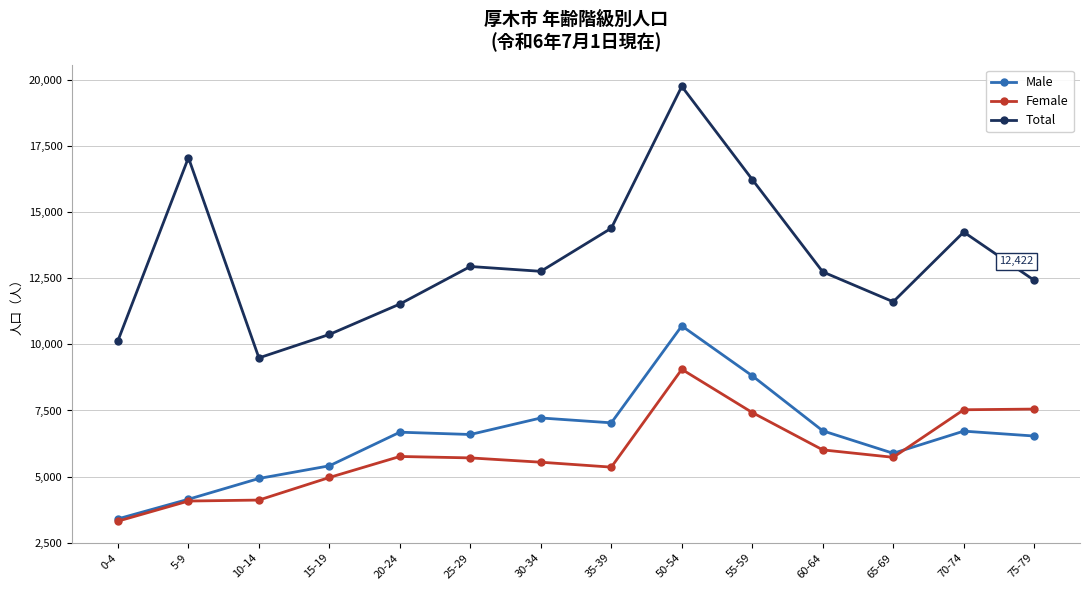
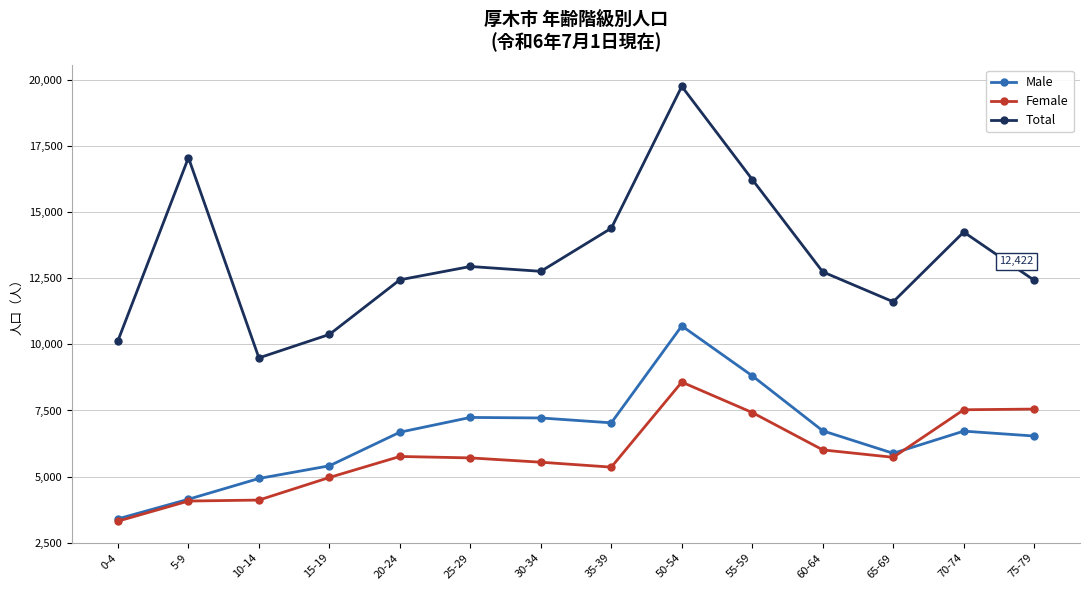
  {
    "Male": {
      "10-14": "4,900",
      "15-19": "5,400",
      "20-24": "6,700",
-     "25-29": "6,600",
+     "25-29": "7,200",
      "30-34": "7,200",
      "35-39": "7,000",
      "50-54": "10,700",
      "55-59": "8,800",
      "60-64": "6,700",
      "65-69": "5,900",
      "70-74": "6,700",
      "75-79": "6,500"
    },
    "Female": {
      "10-14": "4,100",
      "15-19": "5,000",
      "20-24": "5,800",
      "25-29": "5,700",
      "30-34": "5,500",
      "35-39": "5,400",
-     "50-54": "9,100",
+     "50-54": "8,600",
      "55-59": "7,400",
      "60-64": "6,000",
      "65-69": "5,700",
      "70-74": "7,500",
      "75-79": "7,600"
    },
    "Total": {
      "0-4": "10,100",
      "5-9": "17,100",
      "10-14": "9,500",
      "15-19": "10,400",
-     "20-24": "11,500",
+     "20-24": "12,400",
      "25-29": "12,900",
      "30-34": "12,800",
      "35-39": "14,400",
      "50-54": "19,800",
      "55-59": "16,200",
      "60-64": "12,700",
      "65-69": "11,600",
      "70-74": "14,200"
    }
  }
